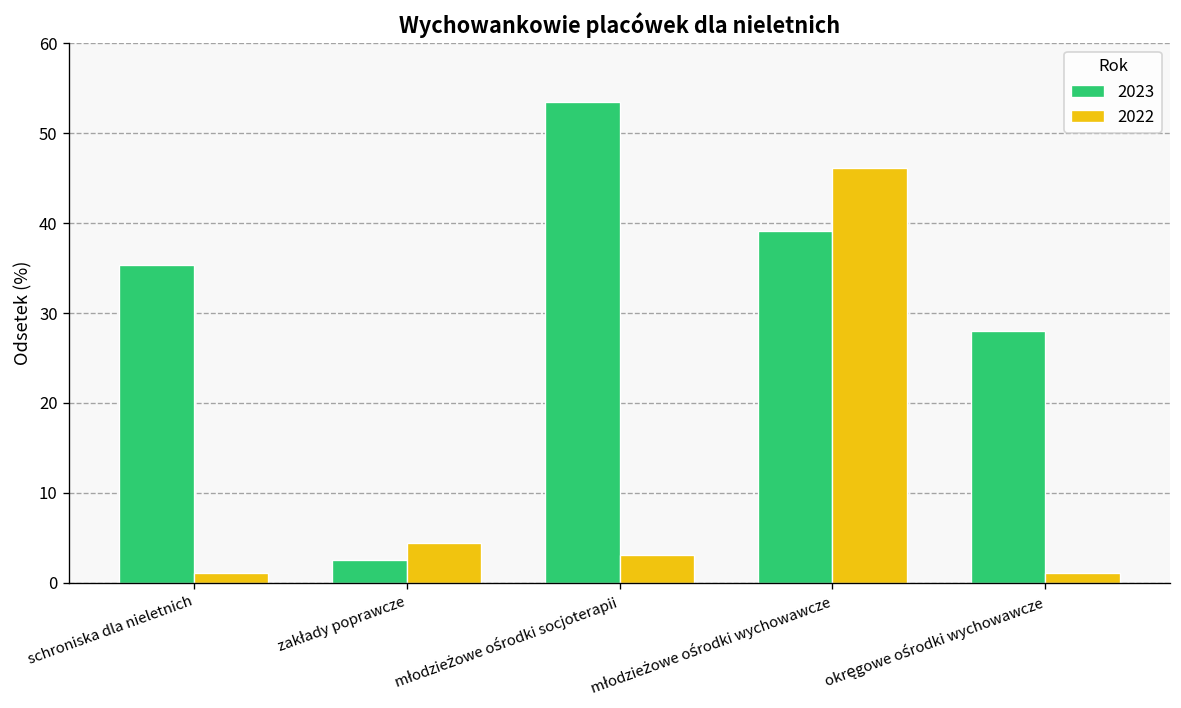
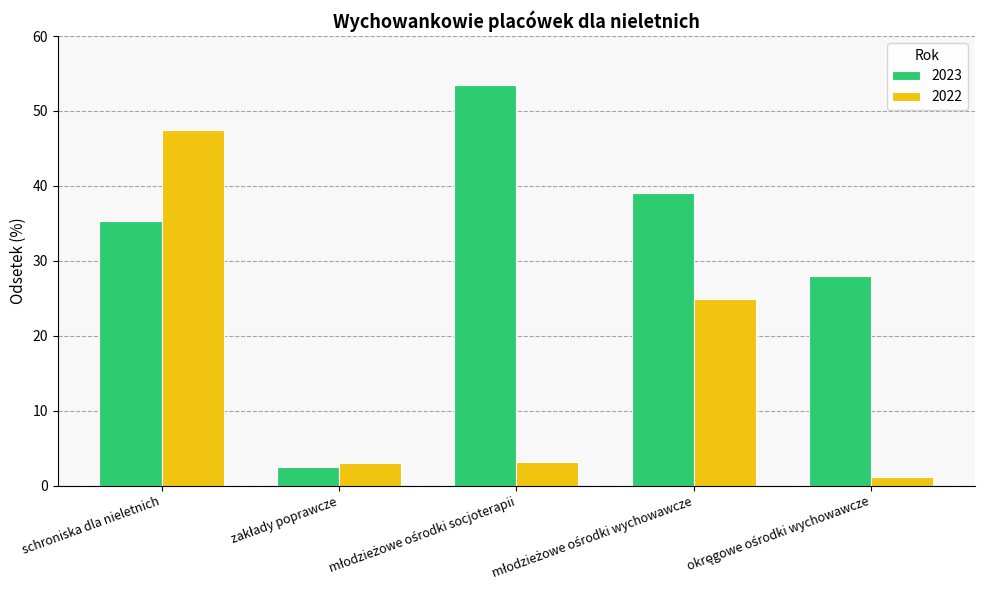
  {
    "2023": {
      "schroniska dla nieletnich": 35,
      "zakłady poprawcze": 3,
      "młodzieżowe ośrodki socjoterapii": 54,
      "młodzieżowe ośrodki wychowawcze": 39,
      "okręgowe ośrodki wychowawcze": 28
    },
    "2022": {
-     "schroniska dla nieletnich": 1,
-     "zakłady poprawcze": 4,
+     "schroniska dla nieletnich": 47,
+     "zakłady poprawcze": 3,
      "młodzieżowe ośrodki socjoterapii": 3,
-     "młodzieżowe ośrodki wychowawcze": 46,
+     "młodzieżowe ośrodki wychowawcze": 25,
      "okręgowe ośrodki wychowawcze": 1
    }
  }
